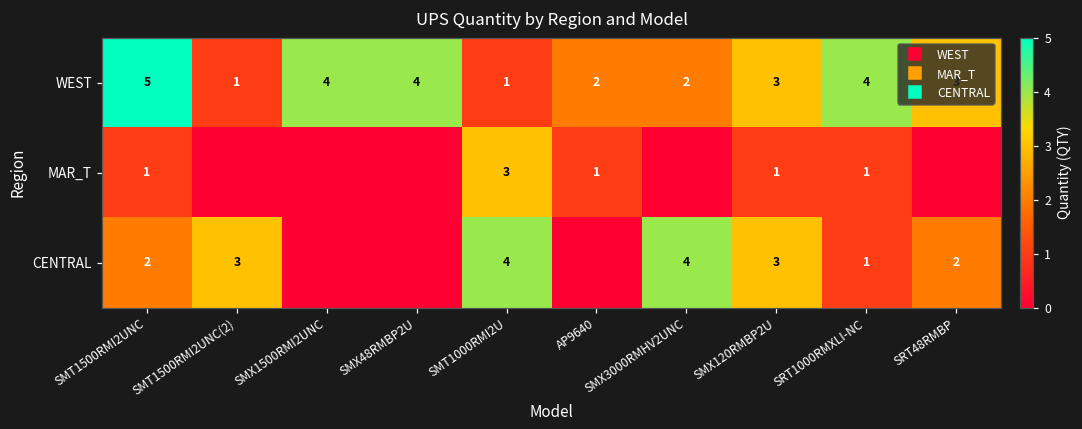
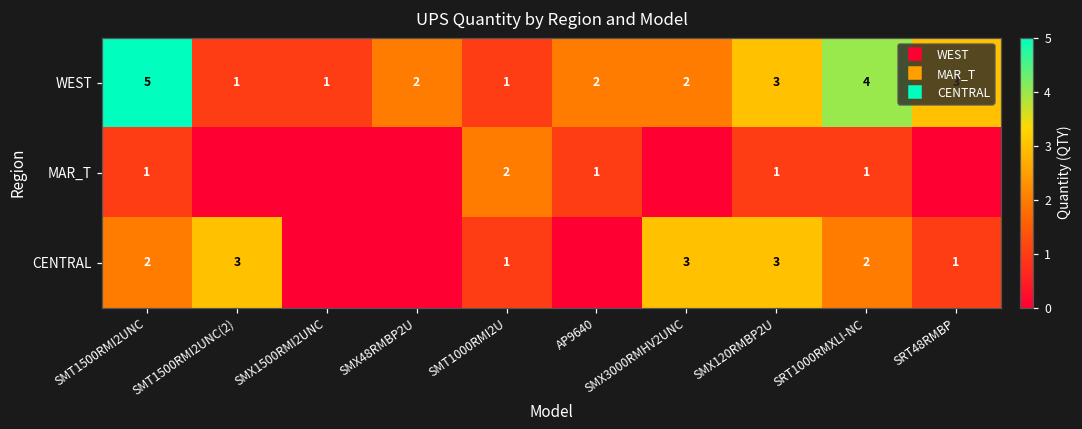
  {
    "WEST": {
      "SMT1500RMI2UNC": 5,
      "SMT1500RMI2UNC(2)": 1,
-     "SMX1500RMI2UNC": 4,
-     "SMX48RMBP2U": 4,
+     "SMX1500RMI2UNC": 1,
+     "SMX48RMBP2U": 2,
      "SMT1000RMI2U": 1,
      "AP9640": 2,
      "SMX3000RMHV2UNC": 2,
      "SMX120RMBP2U": 3,
      "SRT1000RMXLI-NC": 4
    },
    "MAR_T": {
      "SMT1500RMI2UNC": 1,
-     "SMT1000RMI2U": 3,
+     "SMT1000RMI2U": 2,
      "AP9640": 1,
      "SMX120RMBP2U": 1,
      "SRT1000RMXLI-NC": 1
    },
    "CENTRAL": {
      "SMT1500RMI2UNC": 2,
      "SMT1500RMI2UNC(2)": 3,
-     "SMT1000RMI2U": 4,
-     "SMX3000RMHV2UNC": 4,
+     "SMT1000RMI2U": 1,
+     "SMX3000RMHV2UNC": 3,
      "SMX120RMBP2U": 3,
-     "SRT1000RMXLI-NC": 1,
-     "SRT48RMBP": 2
+     "SRT1000RMXLI-NC": 2,
+     "SRT48RMBP": 1
    }
  }
